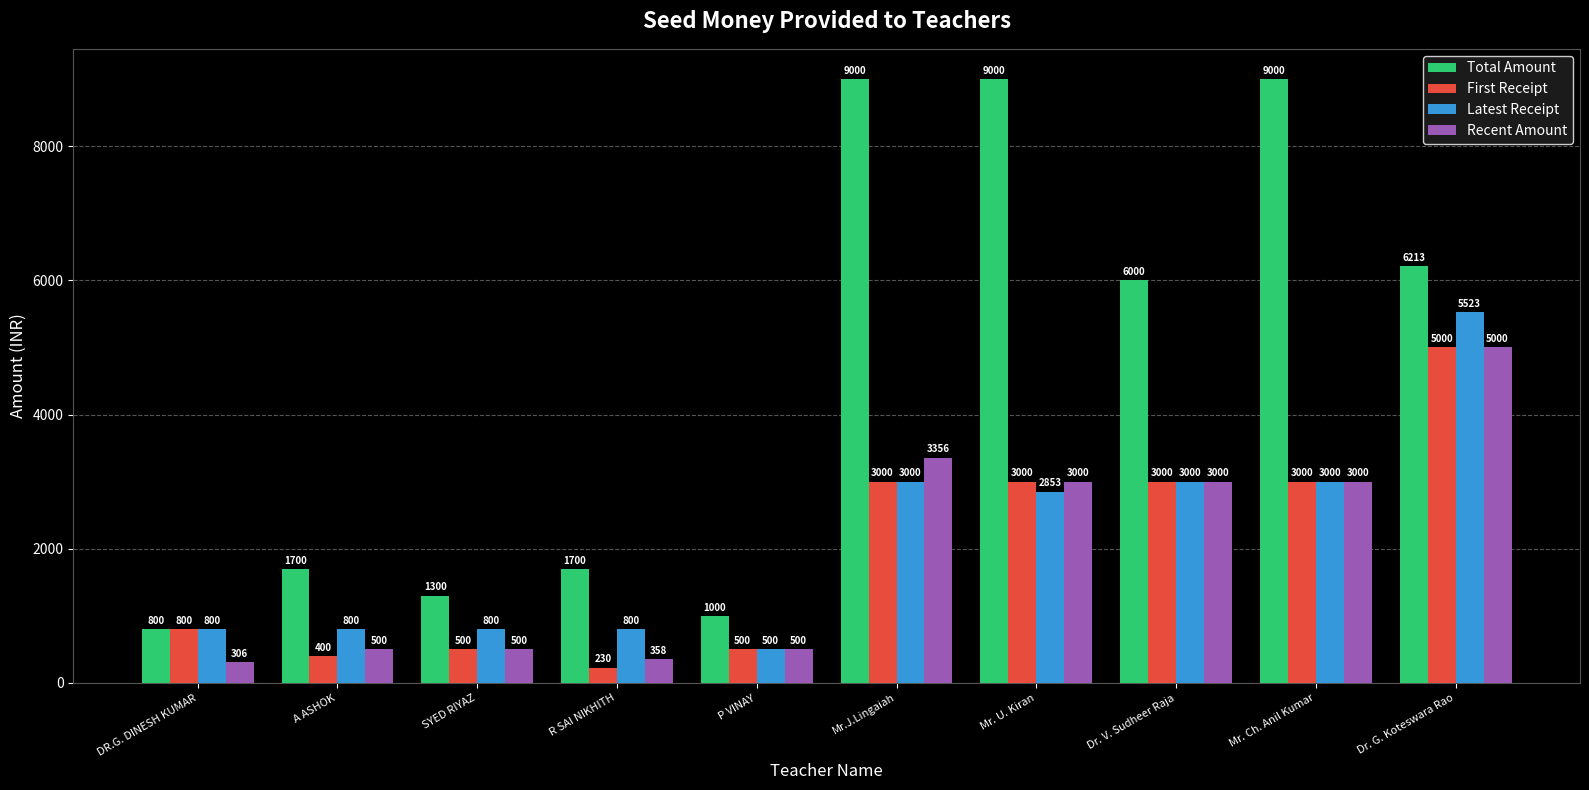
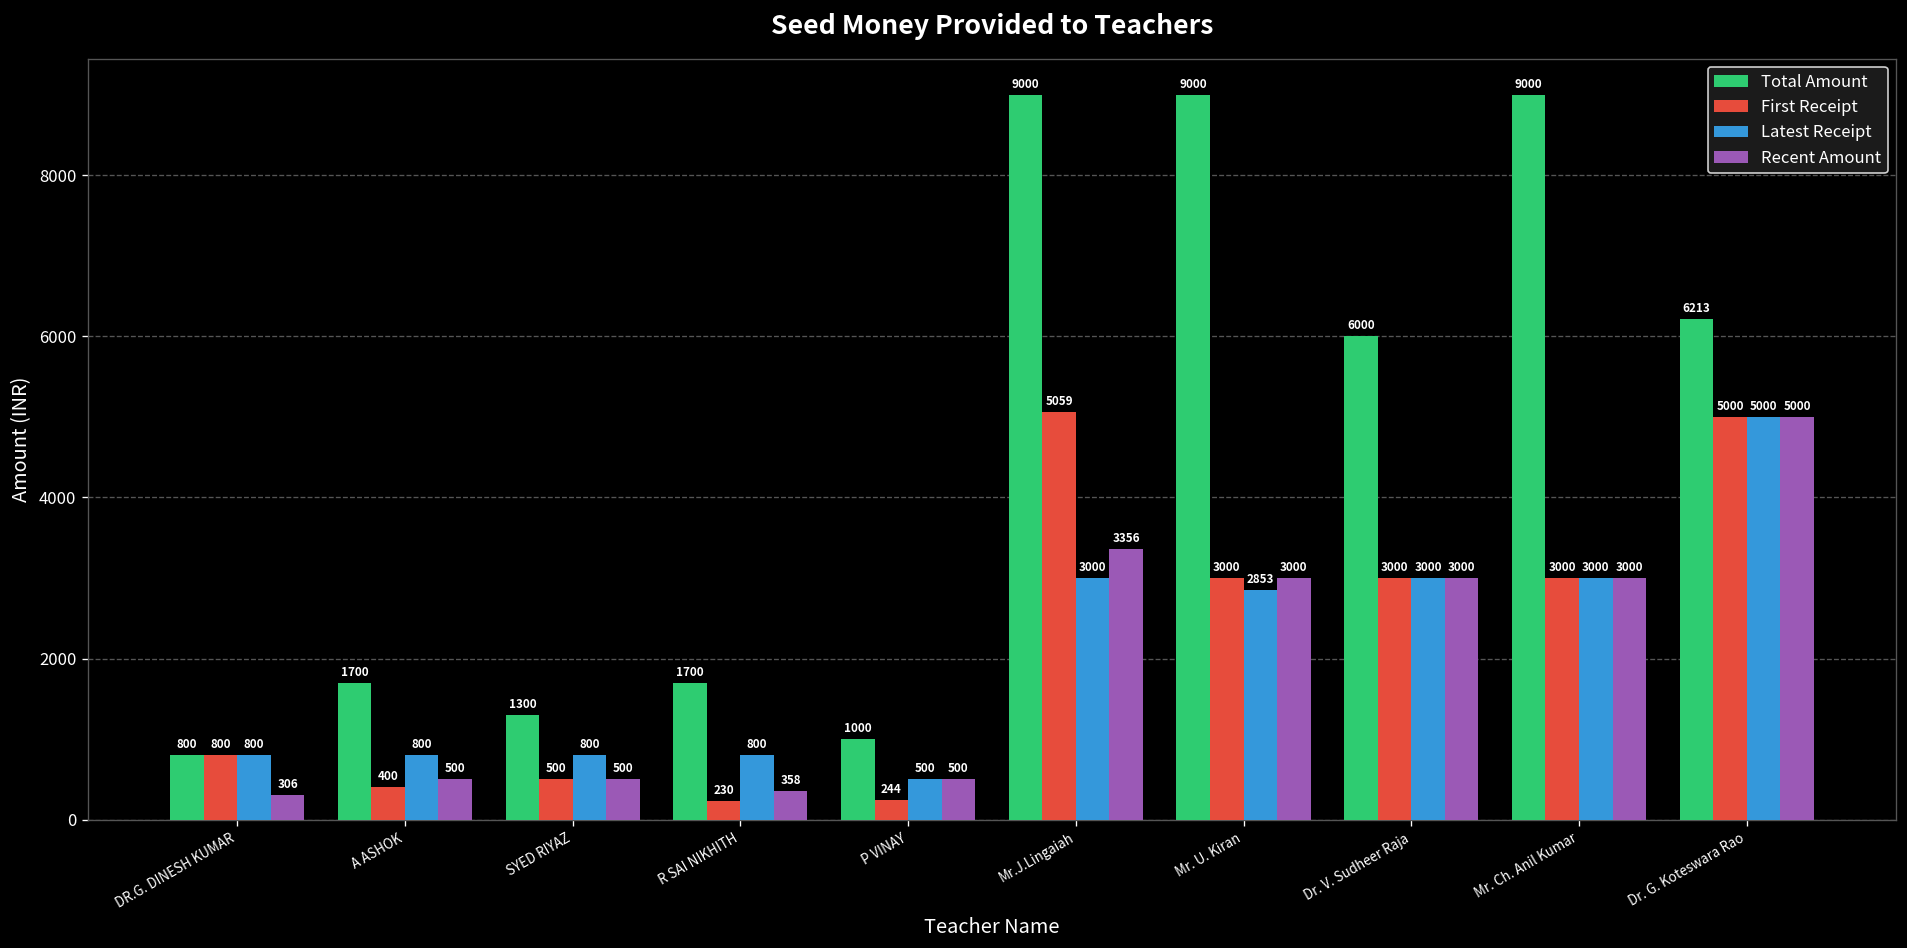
  {
    "Total Amount": {
      "DR.G. DINESH KUMAR": 800,
      "A ASHOK": 1700,
      "SYED RIYAZ": 1300,
      "R SAI NIKHITH": 1700,
      "P VINAY": 1000,
      "Mr.J.Lingaiah": 9000,
      "Mr. U. Kiran": 9000,
      "Dr. V. Sudheer Raja": 6000,
      "Mr. Ch. Anil Kumar": 9000,
      "Dr. G. Koteswara Rao": 6213
    },
    "First Receipt": {
      "DR.G. DINESH KUMAR": 800,
      "A ASHOK": 400,
      "SYED RIYAZ": 500,
      "R SAI NIKHITH": 230,
-     "P VINAY": 500,
-     "Mr.J.Lingaiah": 3000,
+     "P VINAY": 244,
+     "Mr.J.Lingaiah": 5059,
      "Mr. U. Kiran": 3000,
      "Dr. V. Sudheer Raja": 3000,
      "Mr. Ch. Anil Kumar": 3000,
      "Dr. G. Koteswara Rao": 5000
    },
    "Latest Receipt": {
      "DR.G. DINESH KUMAR": 800,
      "A ASHOK": 800,
      "SYED RIYAZ": 800,
      "R SAI NIKHITH": 800,
      "P VINAY": 500,
      "Mr.J.Lingaiah": 3000,
      "Mr. U. Kiran": 2853,
      "Dr. V. Sudheer Raja": 3000,
      "Mr. Ch. Anil Kumar": 3000,
-     "Dr. G. Koteswara Rao": 5523
+     "Dr. G. Koteswara Rao": 5000
    },
    "Recent Amount": {
      "DR.G. DINESH KUMAR": 306,
      "A ASHOK": 500,
      "SYED RIYAZ": 500,
      "R SAI NIKHITH": 358,
      "P VINAY": 500,
      "Mr.J.Lingaiah": 3356,
      "Mr. U. Kiran": 3000,
      "Dr. V. Sudheer Raja": 3000,
      "Mr. Ch. Anil Kumar": 3000,
      "Dr. G. Koteswara Rao": 5000
    }
  }
